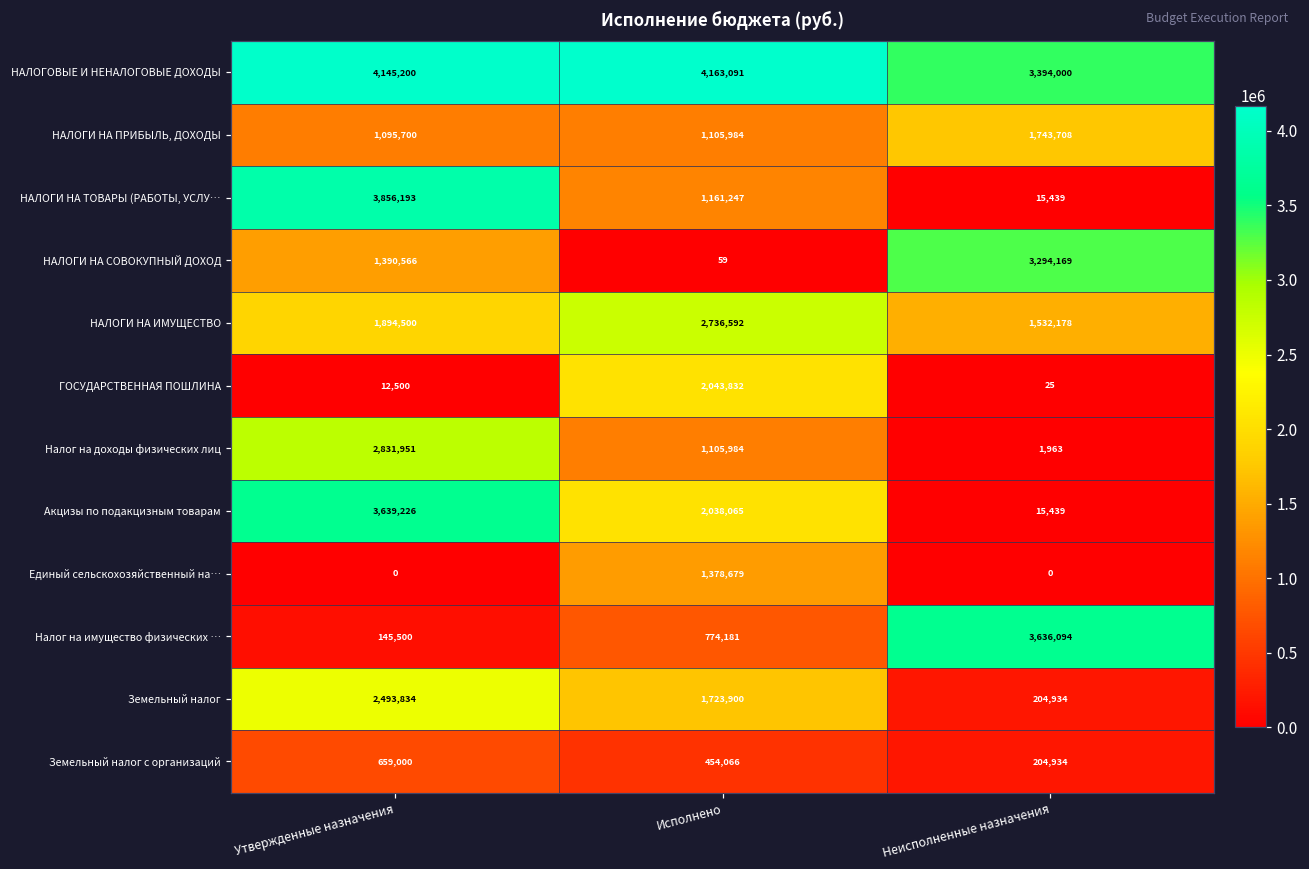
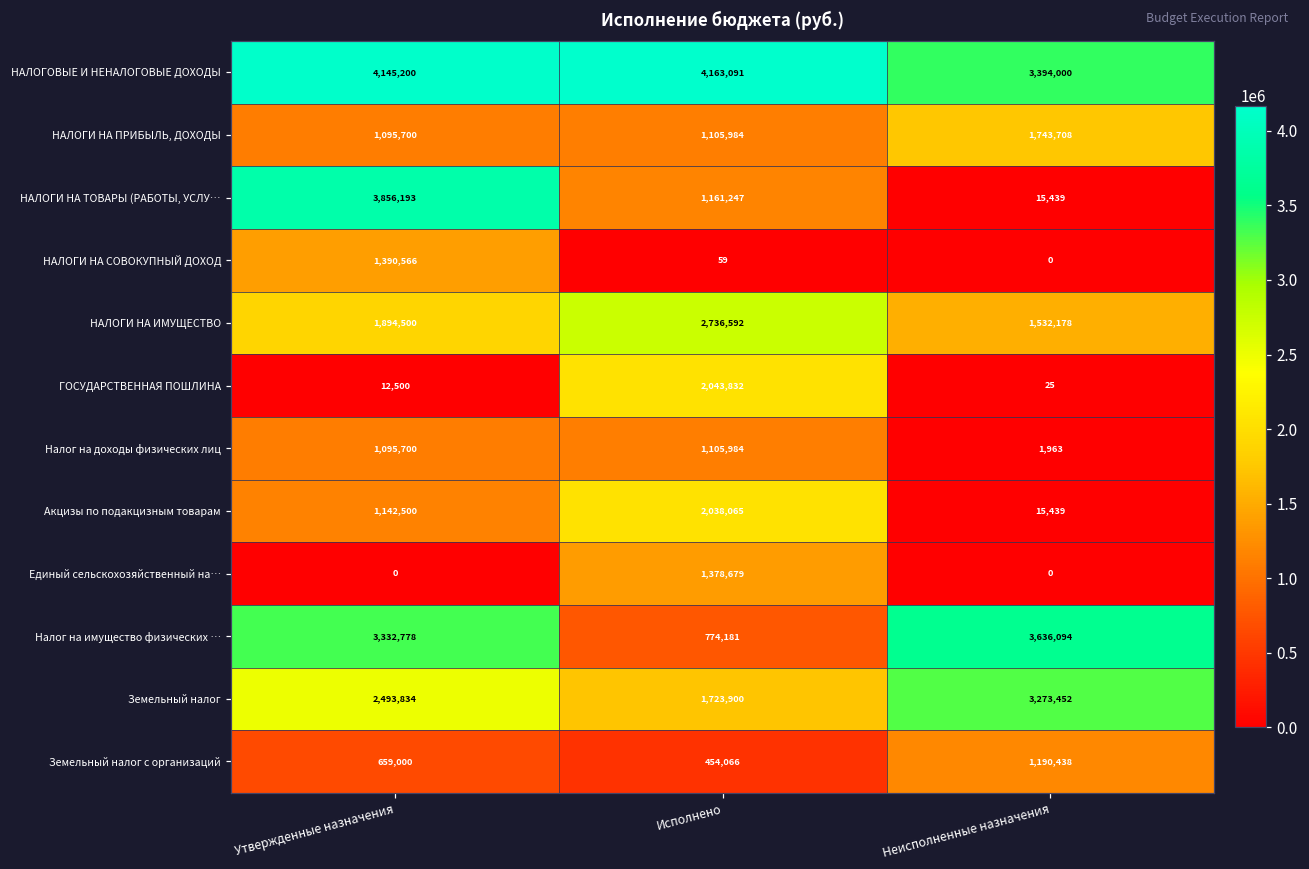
  {
    "НАЛОГОВЫЕ И НЕНАЛОГОВЫЕ ДОХОДЫ": {
      "Утвержденные назначения": "4,145,200",
      "Исполнено": "4,163,091",
      "Неисполненные назначения": "3,394,000"
    },
    "НАЛОГИ НА ПРИБЫЛЬ, ДОХОДЫ": {
      "Утвержденные назначения": "1,095,700",
      "Исполнено": "1,105,984",
      "Неисполненные назначения": "1,743,708"
    },
    "НАЛОГИ НА ТОВАРЫ (РАБОТЫ, УСЛУ…": {
      "Утвержденные назначения": "3,856,193",
      "Исполнено": "1,161,247",
      "Неисполненные назначения": "15,439"
    },
    "НАЛОГИ НА СОВОКУПНЫЙ ДОХОД": {
      "Утвержденные назначения": "1,390,566",
      "Исполнено": "59",
-     "Неисполненные назначения": "3,294,169"
+     "Неисполненные назначения": "0"
    },
    "НАЛОГИ НА ИМУЩЕСТВО": {
      "Утвержденные назначения": "1,894,500",
      "Исполнено": "2,736,592",
      "Неисполненные назначения": "1,532,178"
    },
    "ГОСУДАРСТВЕННАЯ ПОШЛИНА": {
      "Утвержденные назначения": "12,500",
      "Исполнено": "2,043,832",
      "Неисполненные назначения": "25"
    },
    "Налог на доходы физических лиц": {
-     "Утвержденные назначения": "2,831,951",
+     "Утвержденные назначения": "1,095,700",
      "Исполнено": "1,105,984",
      "Неисполненные назначения": "1,963"
    },
    "Акцизы по подакцизным товарам": {
-     "Утвержденные назначения": "3,639,226",
+     "Утвержденные назначения": "1,142,500",
      "Исполнено": "2,038,065",
      "Неисполненные назначения": "15,439"
    },
    "Единый сельскохозяйственный на…": {
      "Утвержденные назначения": "0",
      "Исполнено": "1,378,679",
      "Неисполненные назначения": "0"
    },
    "Налог на имущество физических …": {
-     "Утвержденные назначения": "145,500",
+     "Утвержденные назначения": "3,332,778",
      "Исполнено": "774,181",
      "Неисполненные назначения": "3,636,094"
    },
    "Земельный налог": {
      "Утвержденные назначения": "2,493,834",
      "Исполнено": "1,723,900",
-     "Неисполненные назначения": "204,934"
+     "Неисполненные назначения": "3,273,452"
    },
    "Земельный налог с организаций": {
      "Утвержденные назначения": "659,000",
      "Исполнено": "454,066",
-     "Неисполненные назначения": "204,934"
+     "Неисполненные назначения": "1,190,438"
    }
  }
